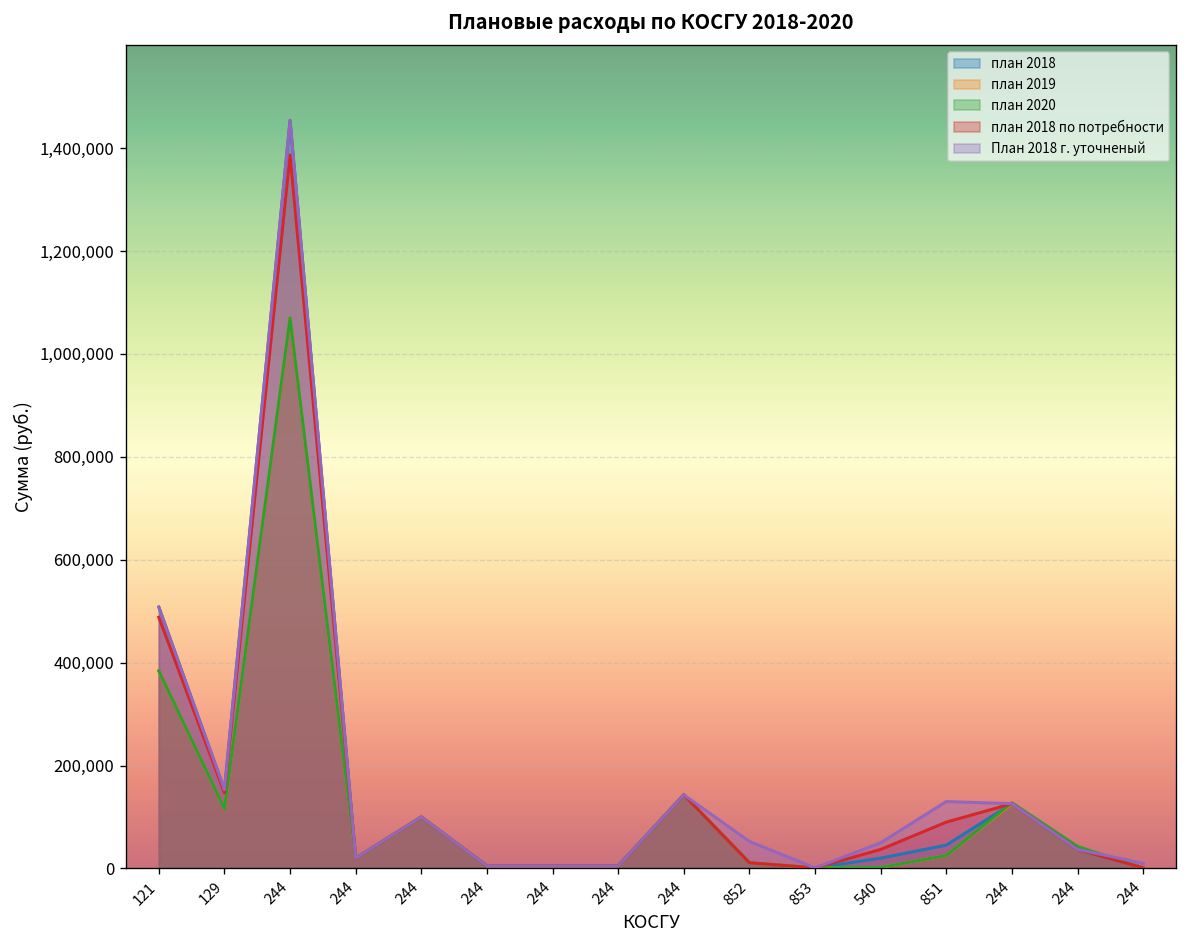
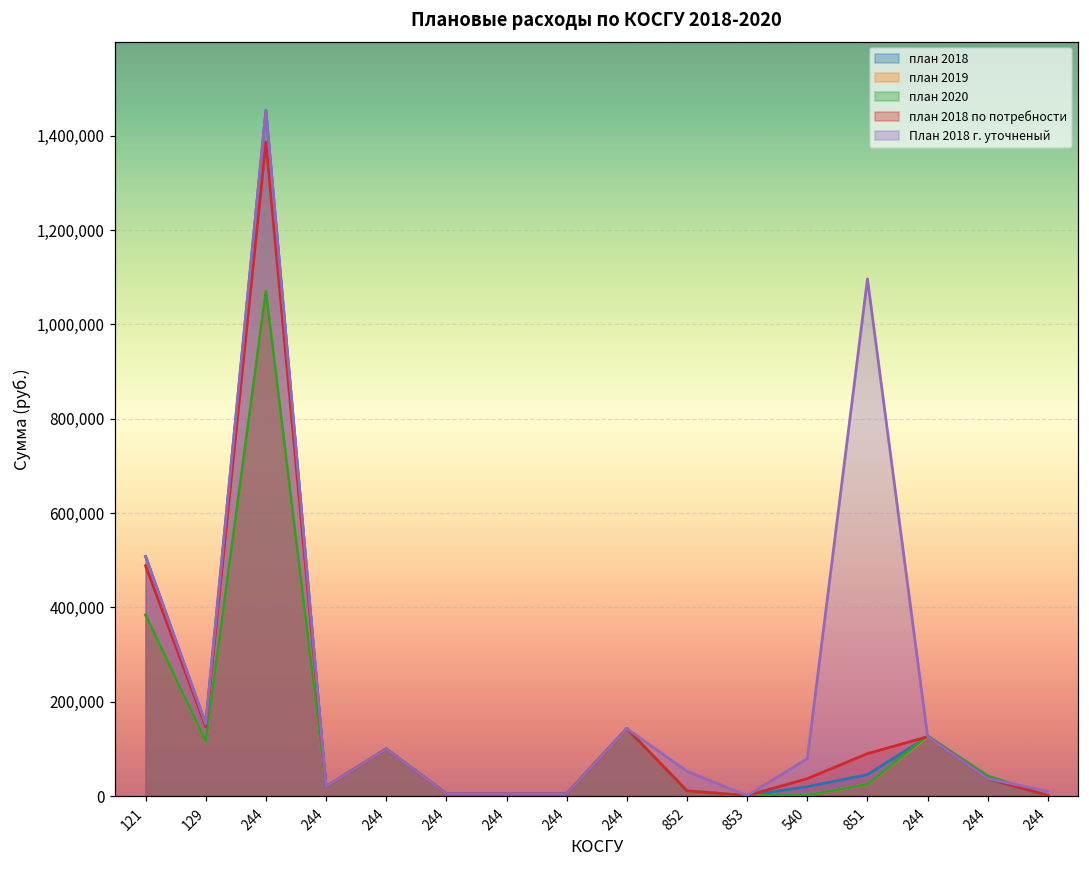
  {
    "план 2018": {
      "540": "20,000",
      "851": "50,000"
    },
    "План 2018 г. уточненый": {
      "852": "50,000",
-     "540": "50,000",
-     "851": "130,000"
+     "540": "80,000",
+     "851": "1,100,000"
    }
  }
